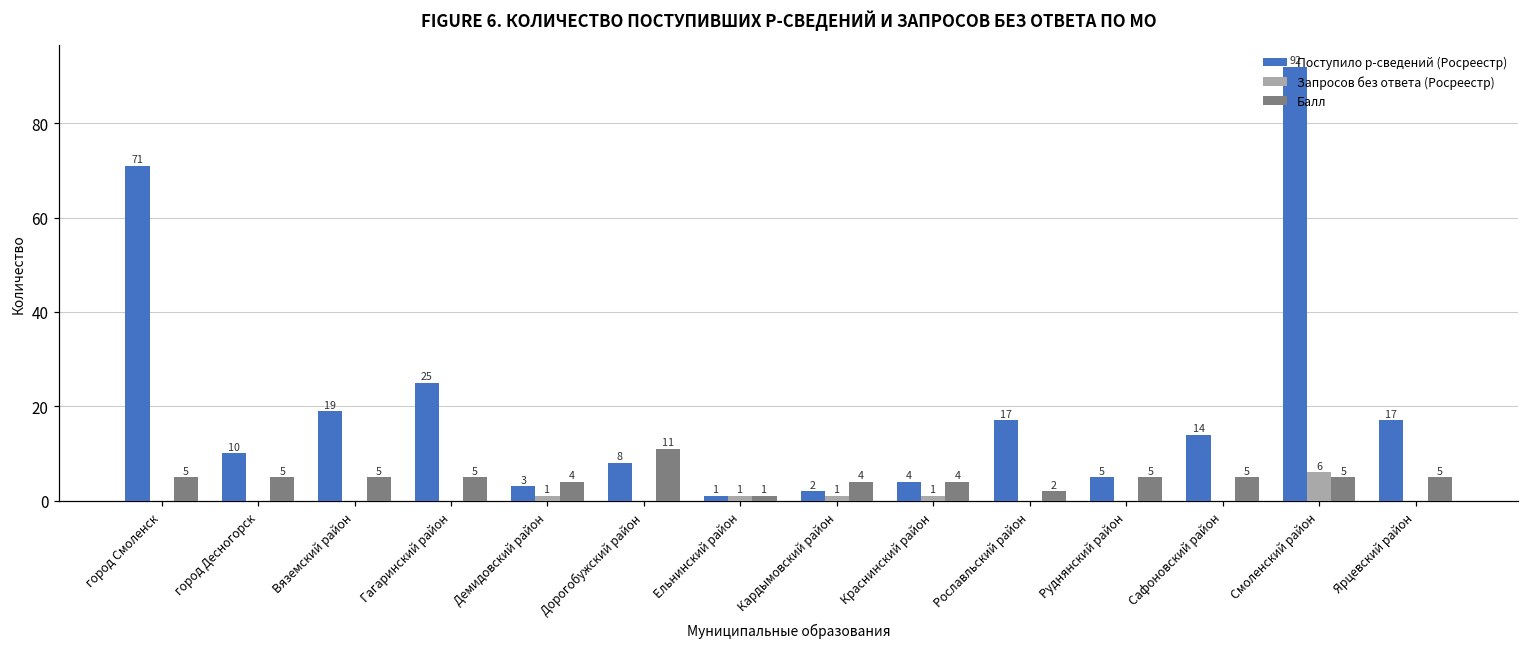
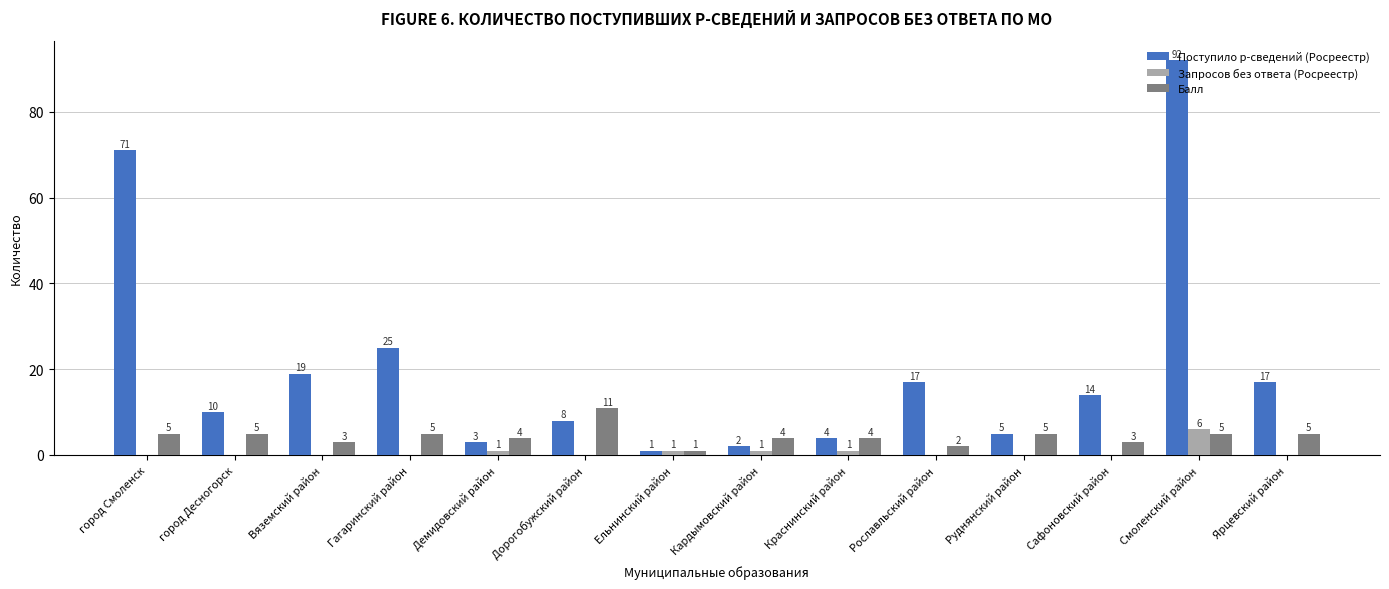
  {
    "Поступило р-сведений (Росреестр)": {
      "город Смоленск": 71,
      "город Десногорск": 10,
      "Вяземский район": 19,
      "Гагаринский район": 25,
      "Демидовский район": 3,
      "Дорогобужский район": 8,
      "Ельнинский район": 1,
      "Кардымовский район": 2,
      "Краснинский район": 4,
      "Рославльский район": 17,
      "Руднянский район": 5,
      "Сафоновский район": 14,
      "Смоленский район": 92,
      "Ярцевский район": 17
    },
    "Запросов без ответа (Росреестр)": {
      "Демидовский район": 1,
      "Ельнинский район": 1,
      "Кардымовский район": 1,
      "Краснинский район": 1,
      "Смоленский район": 6
    },
    "Балл": {
      "город Смоленск": 5,
      "город Десногорск": 5,
-     "Вяземский район": 5,
+     "Вяземский район": 3,
      "Гагаринский район": 5,
      "Демидовский район": 4,
      "Дорогобужский район": 11,
      "Ельнинский район": 1,
      "Кардымовский район": 4,
      "Краснинский район": 4,
      "Рославльский район": 2,
      "Руднянский район": 5,
-     "Сафоновский район": 5,
+     "Сафоновский район": 3,
      "Смоленский район": 5,
      "Ярцевский район": 5
    }
  }
